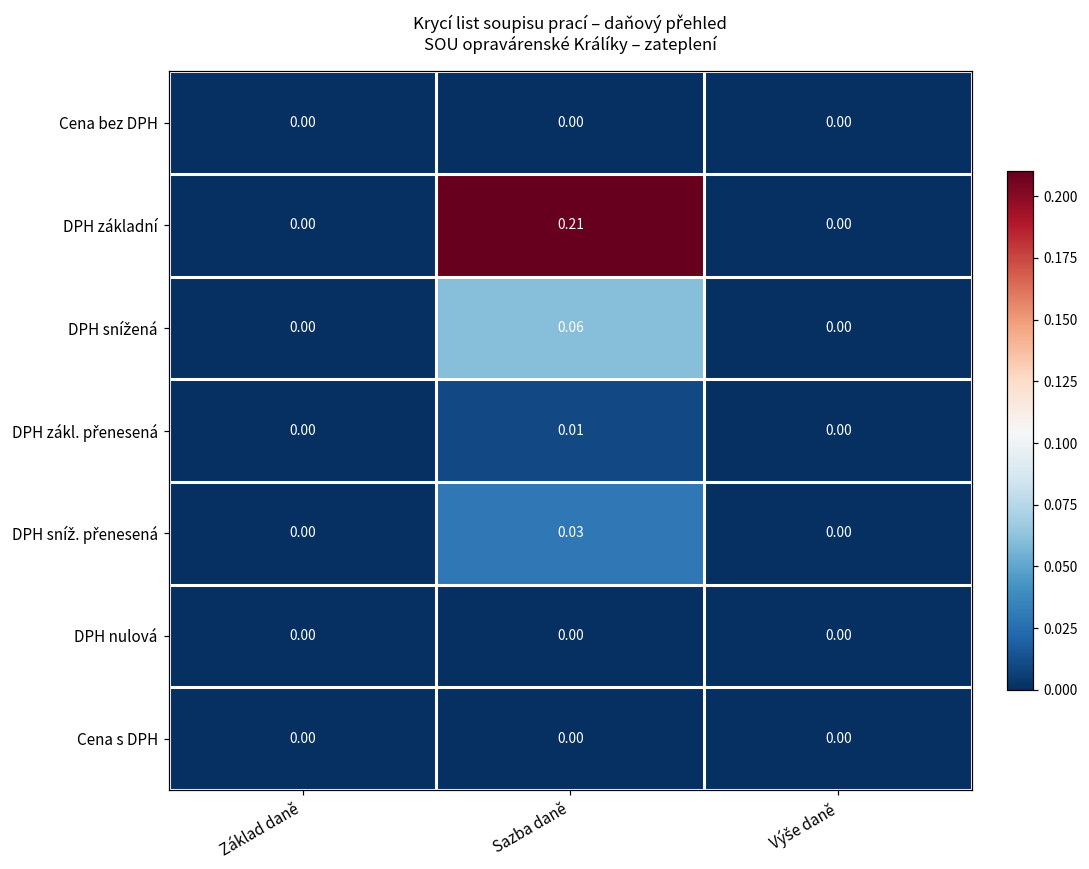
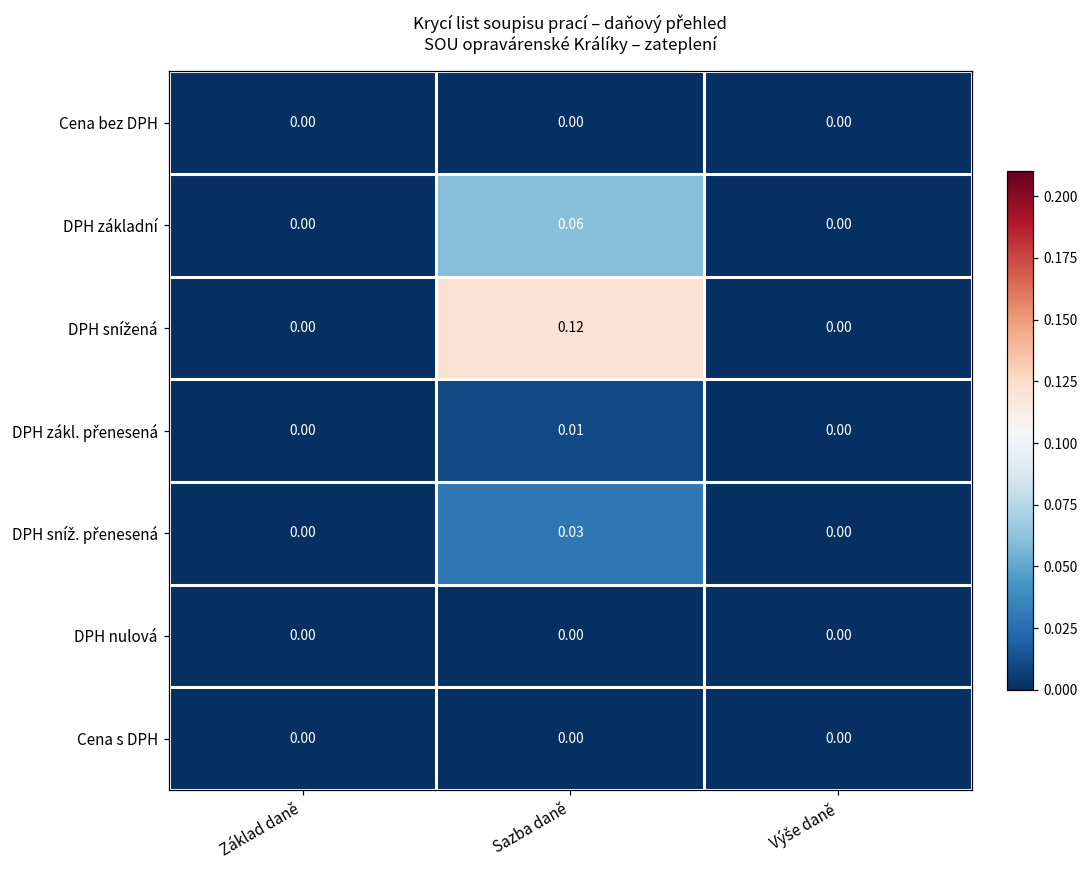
  {
    "Cena bez DPH": {
      "Základ daně": 0.00,
      "Sazba daně": 0.00,
      "Výše daně": 0.00
    },
    "DPH základní": {
      "Základ daně": 0.00,
-     "Sazba daně": 0.21,
+     "Sazba daně": 0.06,
      "Výše daně": 0.00
    },
    "DPH snížená": {
      "Základ daně": 0.00,
-     "Sazba daně": 0.06,
+     "Sazba daně": 0.12,
      "Výše daně": 0.00
    },
    "DPH zákl. přenesená": {
      "Základ daně": 0.00,
      "Sazba daně": 0.01,
      "Výše daně": 0.00
    },
    "DPH sníž. přenesená": {
      "Základ daně": 0.00,
      "Sazba daně": 0.03,
      "Výše daně": 0.00
    },
    "DPH nulová": {
      "Základ daně": 0.00,
      "Sazba daně": 0.00,
      "Výše daně": 0.00
    },
    "Cena s DPH": {
      "Základ daně": 0.00,
      "Sazba daně": 0.00,
      "Výše daně": 0.00
    }
  }
